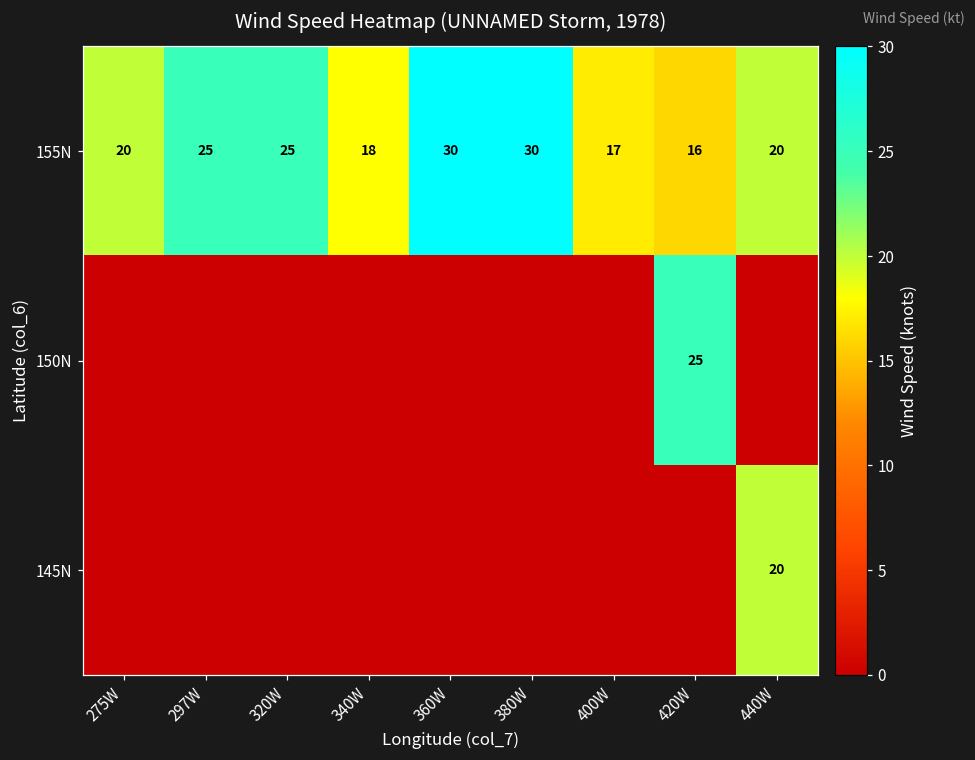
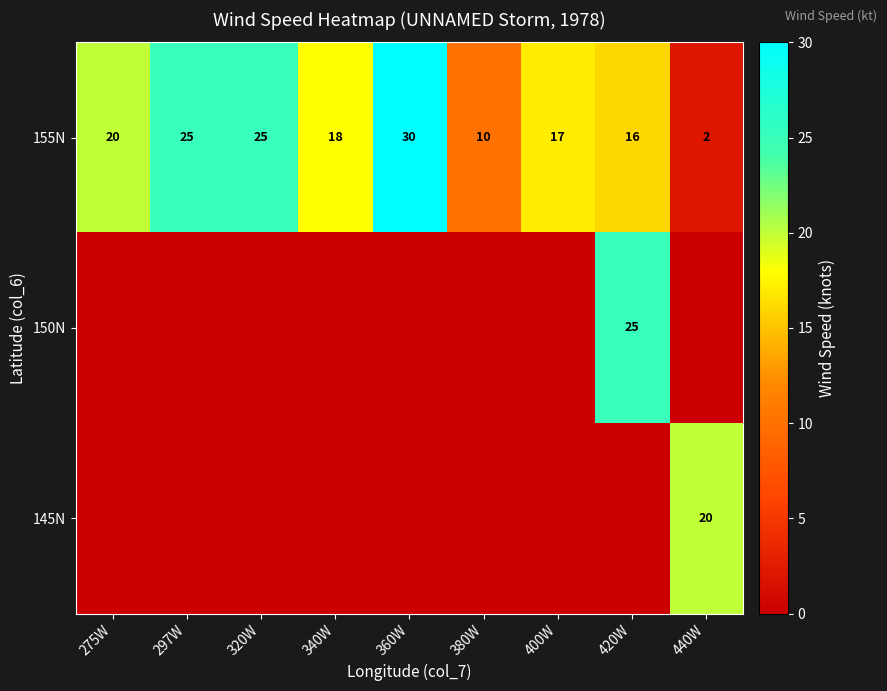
  {
    "155N": {
      "275W": 20,
      "297W": 25,
      "320W": 25,
      "340W": 18,
      "360W": 30,
-     "380W": 30,
+     "380W": 10,
      "400W": 17,
      "420W": 16,
-     "440W": 20
+     "440W": 2
    },
    "150N": {
      "420W": 25
    },
    "145N": {
      "440W": 20
    }
  }
